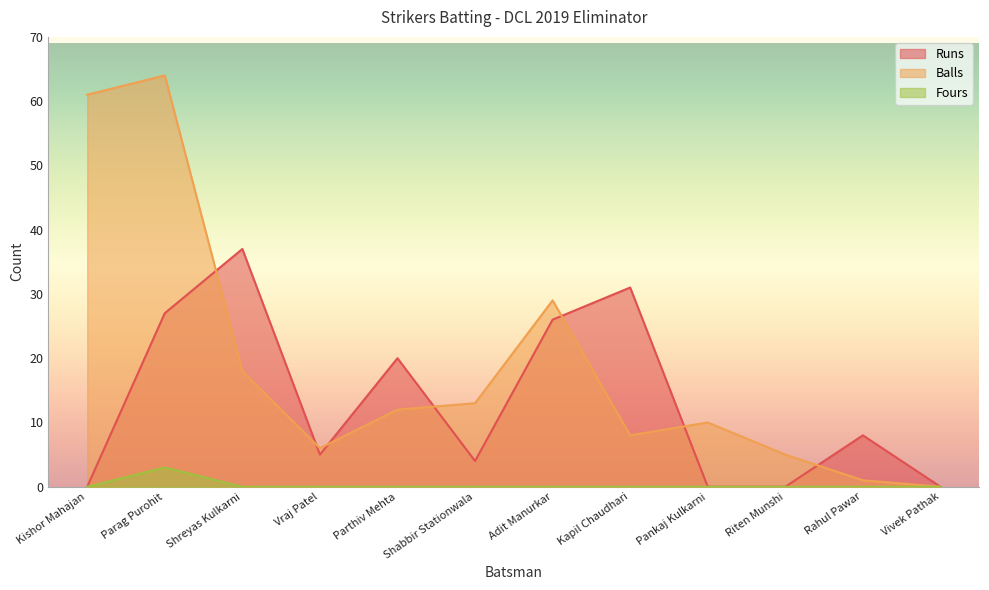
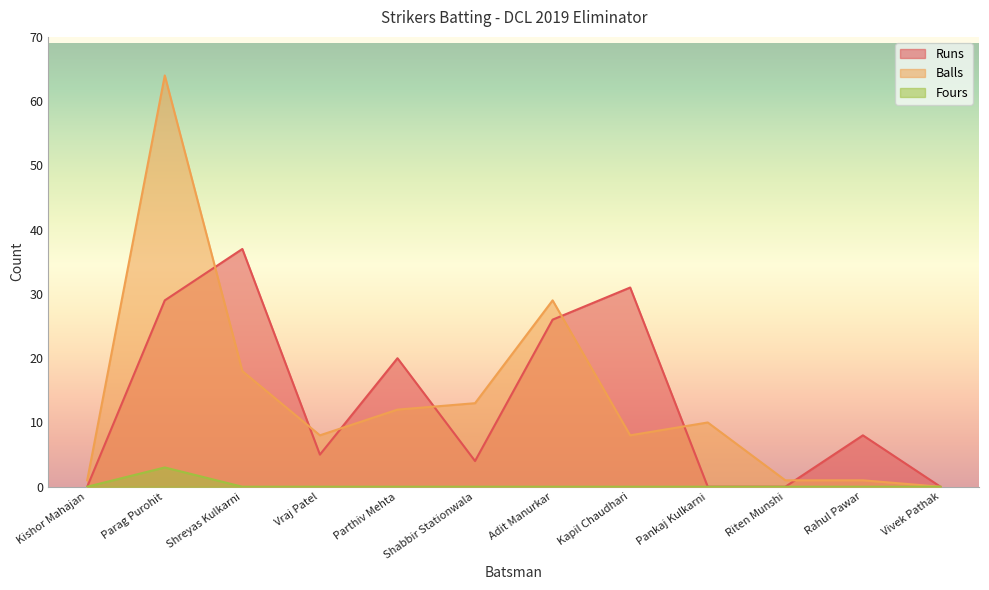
  {
    "Runs": {
-     "Parag Purohit": 27,
+     "Parag Purohit": 29,
      "Shreyas Kulkarni": 37,
      "Vraj Patel": 5,
      "Parthiv Mehta": 20,
      "Shabbir Stationwala": 4,
      "Adit Manurkar": 26,
      "Kapil Chaudhari": 31,
      "Rahul Pawar": 8
    },
    "Balls": {
-     "Kishor Mahajan": 61,
+     "Kishor Mahajan": 1,
      "Parag Purohit": 64,
      "Shreyas Kulkarni": 18,
-     "Vraj Patel": 6,
+     "Vraj Patel": 8,
      "Parthiv Mehta": 12,
      "Shabbir Stationwala": 13,
      "Adit Manurkar": 29,
      "Kapil Chaudhari": 8,
      "Pankaj Kulkarni": 10,
-     "Riten Munshi": 5,
+     "Riten Munshi": 1,
      "Rahul Pawar": 1
    },
    "Fours": {
      "Parag Purohit": 3,
      "Shreyas Kulkarni": 0,
      "Vraj Patel": 0,
      "Parthiv Mehta": 0,
      "Shabbir Stationwala": 0,
      "Adit Manurkar": 0,
      "Kapil Chaudhari": 0,
      "Rahul Pawar": 0
    }
  }
